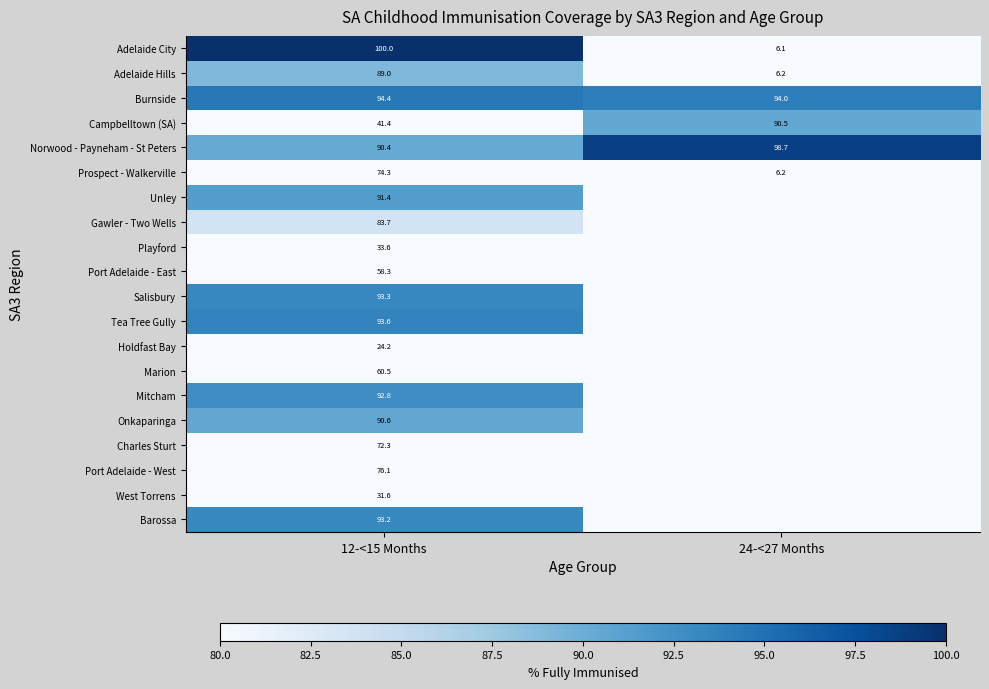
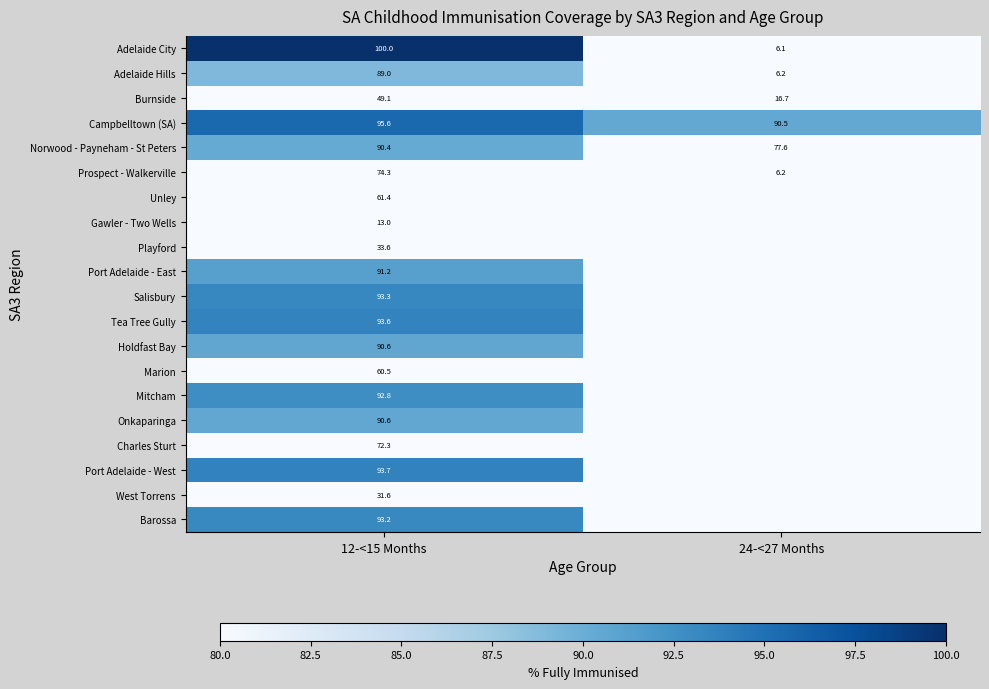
  {
    "Adelaide City": {
      "12-<15 Months": 100.0,
      "24-<27 Months": 6.1
    },
    "Adelaide Hills": {
      "12-<15 Months": 89.0,
      "24-<27 Months": 6.2
    },
    "Burnside": {
-     "12-<15 Months": 94.4,
-     "24-<27 Months": 94.0
+     "12-<15 Months": 49.1,
+     "24-<27 Months": 16.7
    },
    "Campbelltown (SA)": {
-     "12-<15 Months": 41.4,
+     "12-<15 Months": 95.6,
      "24-<27 Months": 90.5
    },
    "Norwood - Payneham - St Peters": {
      "12-<15 Months": 90.4,
-     "24-<27 Months": 98.7
+     "24-<27 Months": 77.6
    },
    "Prospect - Walkerville": {
      "12-<15 Months": 74.3,
      "24-<27 Months": 6.2
    },
    "Unley": {
-     "12-<15 Months": 91.4
+     "12-<15 Months": 61.4
    },
    "Gawler - Two Wells": {
-     "12-<15 Months": 83.7
+     "12-<15 Months": 13.0
    },
    "Playford": {
      "12-<15 Months": 33.6
    },
    "Port Adelaide - East": {
-     "12-<15 Months": 58.3
+     "12-<15 Months": 91.2
    },
    "Salisbury": {
      "12-<15 Months": 93.3
    },
    "Tea Tree Gully": {
      "12-<15 Months": 93.6
    },
    "Holdfast Bay": {
-     "12-<15 Months": 24.2
+     "12-<15 Months": 90.6
    },
    "Marion": {
      "12-<15 Months": 60.5
    },
    "Mitcham": {
      "12-<15 Months": 92.8
    },
    "Onkaparinga": {
      "12-<15 Months": 90.6
    },
    "Charles Sturt": {
      "12-<15 Months": 72.3
    },
    "Port Adelaide - West": {
-     "12-<15 Months": 76.1
+     "12-<15 Months": 93.7
    },
    "West Torrens": {
      "12-<15 Months": 31.6
    },
    "Barossa": {
      "12-<15 Months": 93.2
    }
  }
